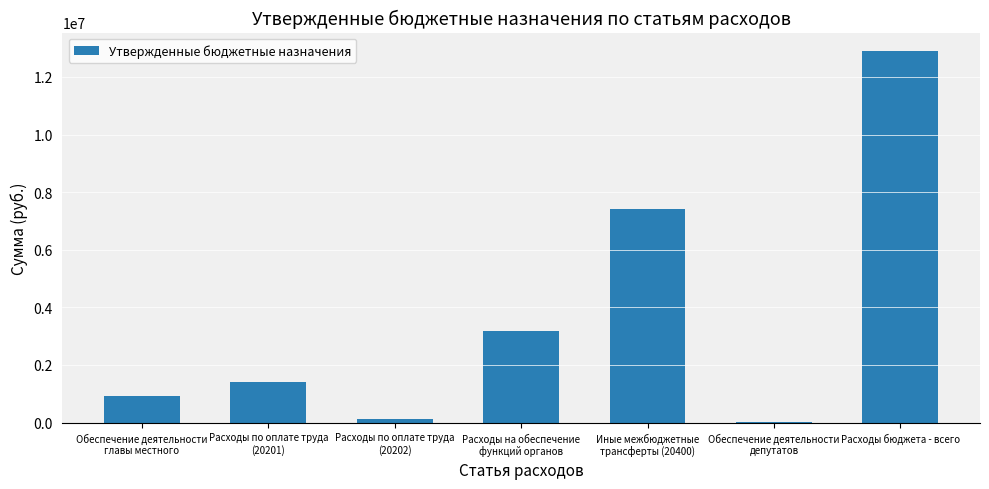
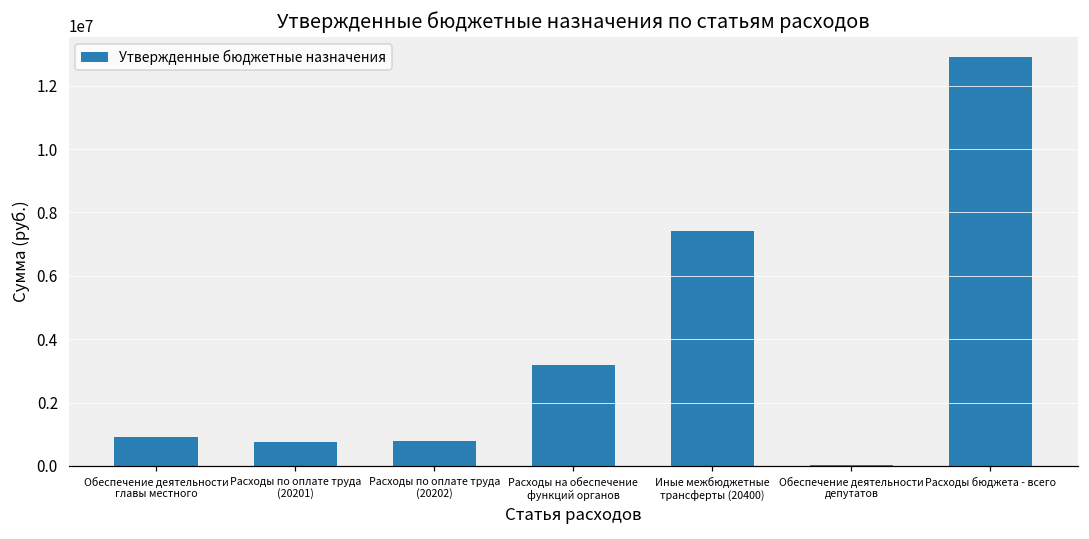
  {
    "Обеспечение деятельности главы местного": 900000,
-   "Расходы по оплате труда (20201)": 1400000,
-   "Расходы по оплате труда (20202)": 100000,
+   "Расходы по оплате труда (20201)": 800000,
+   "Расходы по оплате труда (20202)": 800000,
    "Расходы на обеспечение функций органов": 3200000,
    "Иные межбюджетные трансферты (20400)": 7400000,
    "Расходы бюджета - всего": 12900000
  }
